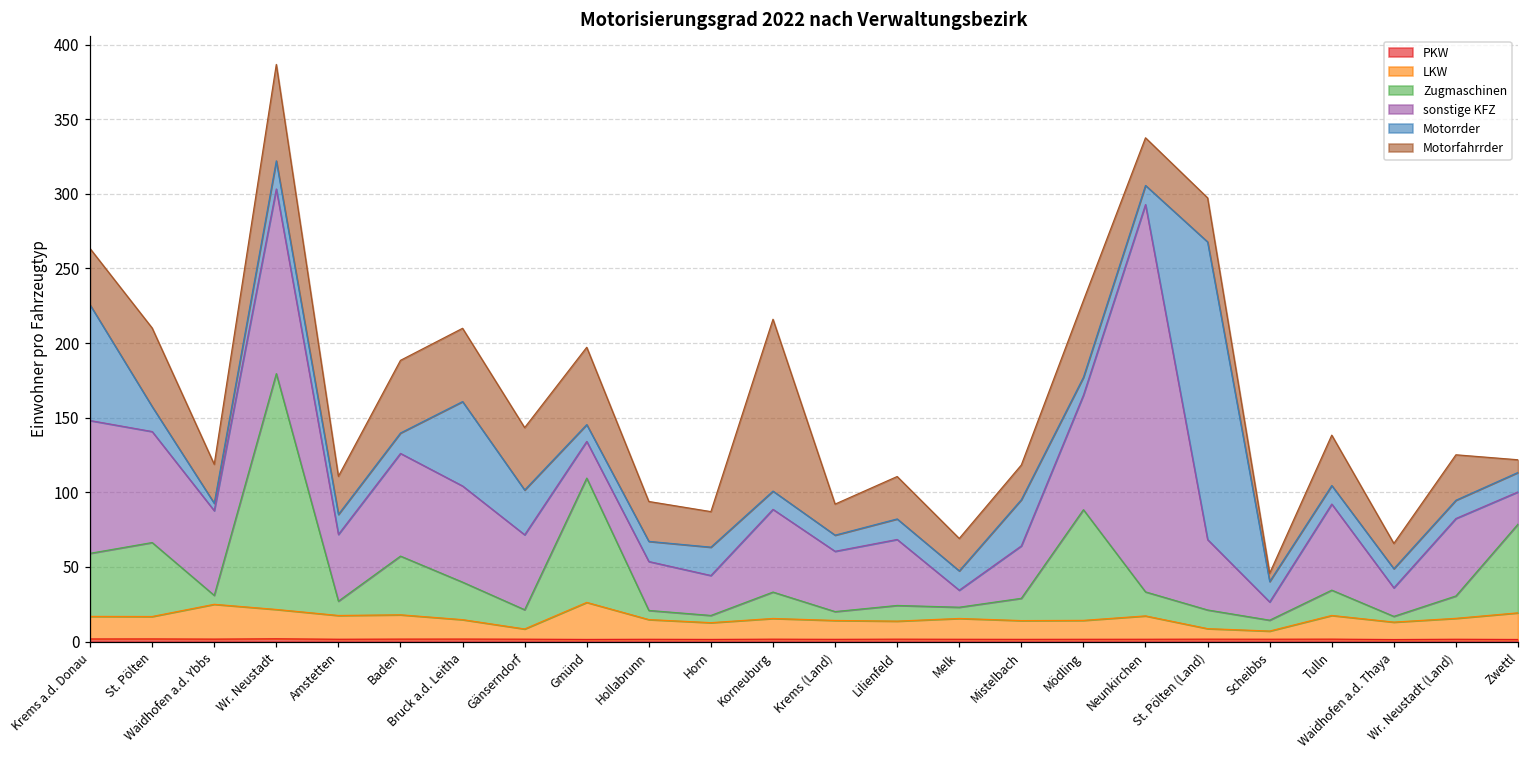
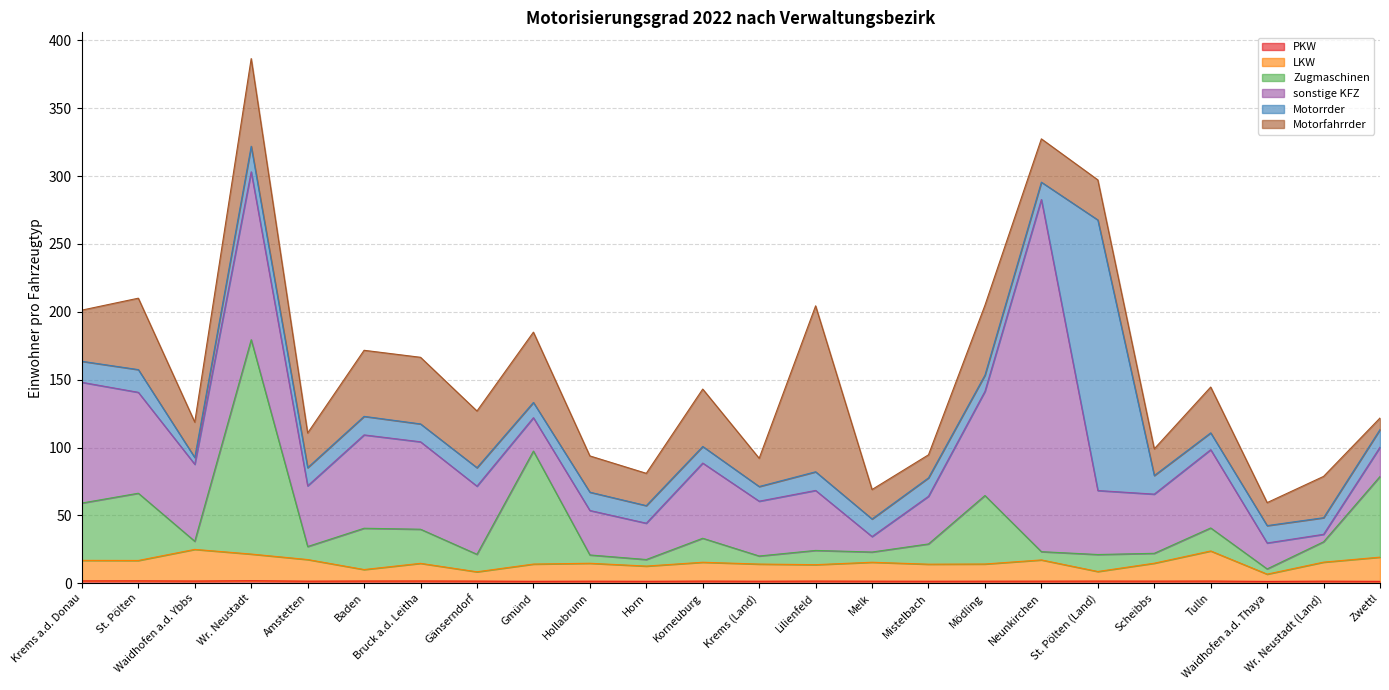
  {
    "PKW": {
      "Krems a.d. Donau": 2,
      "St. Pölten": 2,
      "Waidhofen a.d. Ybbs": 2,
      "Wr. Neustadt": 2,
      "Amstetten": 2,
      "Baden": 2,
      "Bruck a.d. Leitha": 2,
      "Gänserndorf": 2,
      "Gmünd": 1,
      "Hollabrunn": 1,
      "Horn": 1,
      "Korneuburg": 2,
      "Krems (Land)": 1,
      "Lilienfeld": 2,
      "Melk": 1,
      "Mistelbach": 1,
      "Mödling": 1,
      "Neunkirchen": 2,
      "St. Pölten (Land)": 2,
      "Scheibbs": 2,
      "Tulln": 2,
      "Waidhofen a.d. Thaya": 1,
      "Wr. Neustadt (Land)": 1,
      "Zwettl": 1
    },
    "LKW": {
      "Krems a.d. Donau": 15,
      "St. Pölten": 15,
      "Waidhofen a.d. Ybbs": 23,
      "Wr. Neustadt": 20,
      "Amstetten": 16,
-     "Baden": 16,
+     "Baden": 8,
      "Bruck a.d. Leitha": 13,
      "Gänserndorf": 7,
-     "Gmünd": 25,
+     "Gmünd": 13,
      "Hollabrunn": 13,
      "Horn": 11,
      "Korneuburg": 14,
      "Krems (Land)": 13,
      "Lilienfeld": 12,
      "Melk": 14,
      "Mistelbach": 13,
      "Mödling": 13,
      "Neunkirchen": 16,
      "St. Pölten (Land)": 7,
-     "Scheibbs": 5,
-     "Tulln": 16,
-     "Waidhofen a.d. Thaya": 12,
+     "Scheibbs": 13,
+     "Tulln": 22,
+     "Waidhofen a.d. Thaya": 5,
      "Wr. Neustadt (Land)": 14,
      "Zwettl": 18
    },
    "Zugmaschinen": {
      "Krems a.d. Donau": 42,
      "St. Pölten": 50,
      "Waidhofen a.d. Ybbs": 6,
      "Wr. Neustadt": 158,
      "Amstetten": 10,
-     "Baden": 39,
+     "Baden": 30,
      "Bruck a.d. Leitha": 25,
      "Gänserndorf": 13,
      "Gmünd": 83,
      "Hollabrunn": 6,
      "Horn": 5,
      "Korneuburg": 18,
      "Krems (Land)": 6,
      "Lilienfeld": 11,
      "Melk": 8,
      "Mistelbach": 15,
-     "Mödling": 74,
-     "Neunkirchen": 16,
+     "Mödling": 50,
+     "Neunkirchen": 6,
      "St. Pölten (Land)": 13,
      "Scheibbs": 7,
      "Tulln": 17,
      "Waidhofen a.d. Thaya": 4,
      "Wr. Neustadt (Land)": 15,
      "Zwettl": 59
    },
    "sonstige KFZ": {
      "Krems a.d. Donau": 89,
      "St. Pölten": 74,
      "Waidhofen a.d. Ybbs": 57,
      "Wr. Neustadt": 124,
      "Amstetten": 45,
      "Baden": 69,
      "Bruck a.d. Leitha": 64,
      "Gänserndorf": 50,
      "Gmünd": 25,
      "Hollabrunn": 33,
      "Horn": 27,
      "Korneuburg": 55,
      "Krems (Land)": 40,
      "Lilienfeld": 44,
      "Melk": 11,
      "Mistelbach": 35,
      "Mödling": 77,
      "Neunkirchen": 260,
      "St. Pölten (Land)": 47,
-     "Scheibbs": 12,
+     "Scheibbs": 44,
      "Tulln": 58,
      "Waidhofen a.d. Thaya": 19,
-     "Wr. Neustadt (Land)": 52,
+     "Wr. Neustadt (Land)": 6,
      "Zwettl": 22
    },
    "Motorrder": {
-     "Krems a.d. Donau": 78,
+     "Krems a.d. Donau": 15,
      "St. Pölten": 17,
      "Waidhofen a.d. Ybbs": 5,
      "Wr. Neustadt": 19,
      "Amstetten": 13,
      "Baden": 14,
-     "Bruck a.d. Leitha": 57,
-     "Gänserndorf": 30,
+     "Bruck a.d. Leitha": 13,
+     "Gänserndorf": 14,
      "Gmünd": 11,
      "Hollabrunn": 13,
-     "Horn": 19,
+     "Horn": 13,
      "Korneuburg": 12,
      "Krems (Land)": 11,
      "Lilienfeld": 14,
      "Melk": 13,
-     "Mistelbach": 31,
+     "Mistelbach": 14,
      "Mödling": 12,
      "Neunkirchen": 13,
      "St. Pölten (Land)": 199,
      "Scheibbs": 14,
      "Tulln": 12,
      "Waidhofen a.d. Thaya": 13,
      "Wr. Neustadt (Land)": 12,
      "Zwettl": 13
    },
    "Motorfahrrder": {
      "Krems a.d. Donau": 38,
      "St. Pölten": 53,
      "Waidhofen a.d. Ybbs": 26,
      "Wr. Neustadt": 65,
      "Amstetten": 26,
      "Baden": 49,
      "Bruck a.d. Leitha": 49,
      "Gänserndorf": 42,
      "Gmünd": 52,
      "Hollabrunn": 27,
      "Horn": 24,
-     "Korneuburg": 115,
+     "Korneuburg": 42,
      "Krems (Land)": 21,
-     "Lilienfeld": 28,
+     "Lilienfeld": 122,
      "Melk": 22,
-     "Mistelbach": 23,
+     "Mistelbach": 17,
      "Mödling": 51,
      "Neunkirchen": 32,
      "St. Pölten (Land)": 30,
-     "Scheibbs": 6,
+     "Scheibbs": 20,
      "Tulln": 34,
      "Waidhofen a.d. Thaya": 17,
      "Wr. Neustadt (Land)": 30,
      "Zwettl": 8
    }
  }
